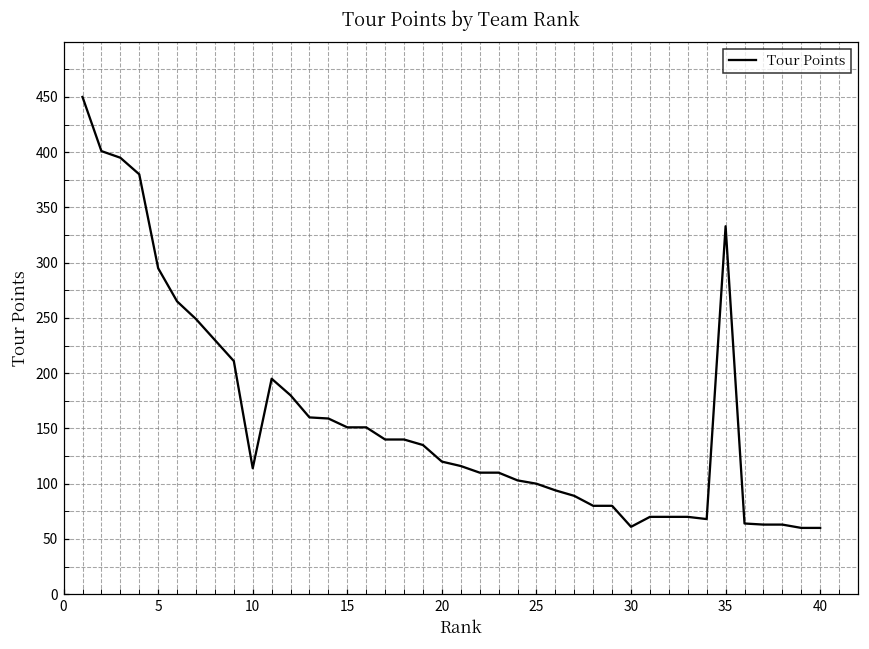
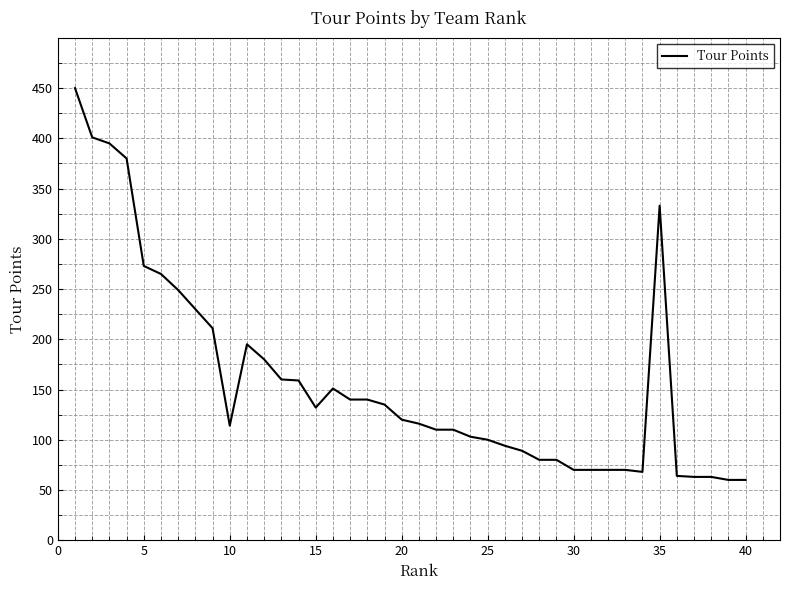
  {
-   "5": 295,
+   "5": 273,
    "10": 114,
-   "15": 151,
+   "15": 132,
    "20": 120,
    "25": 100,
-   "30": 61,
+   "30": 70,
    "35": 333,
    "40": 60
  }
